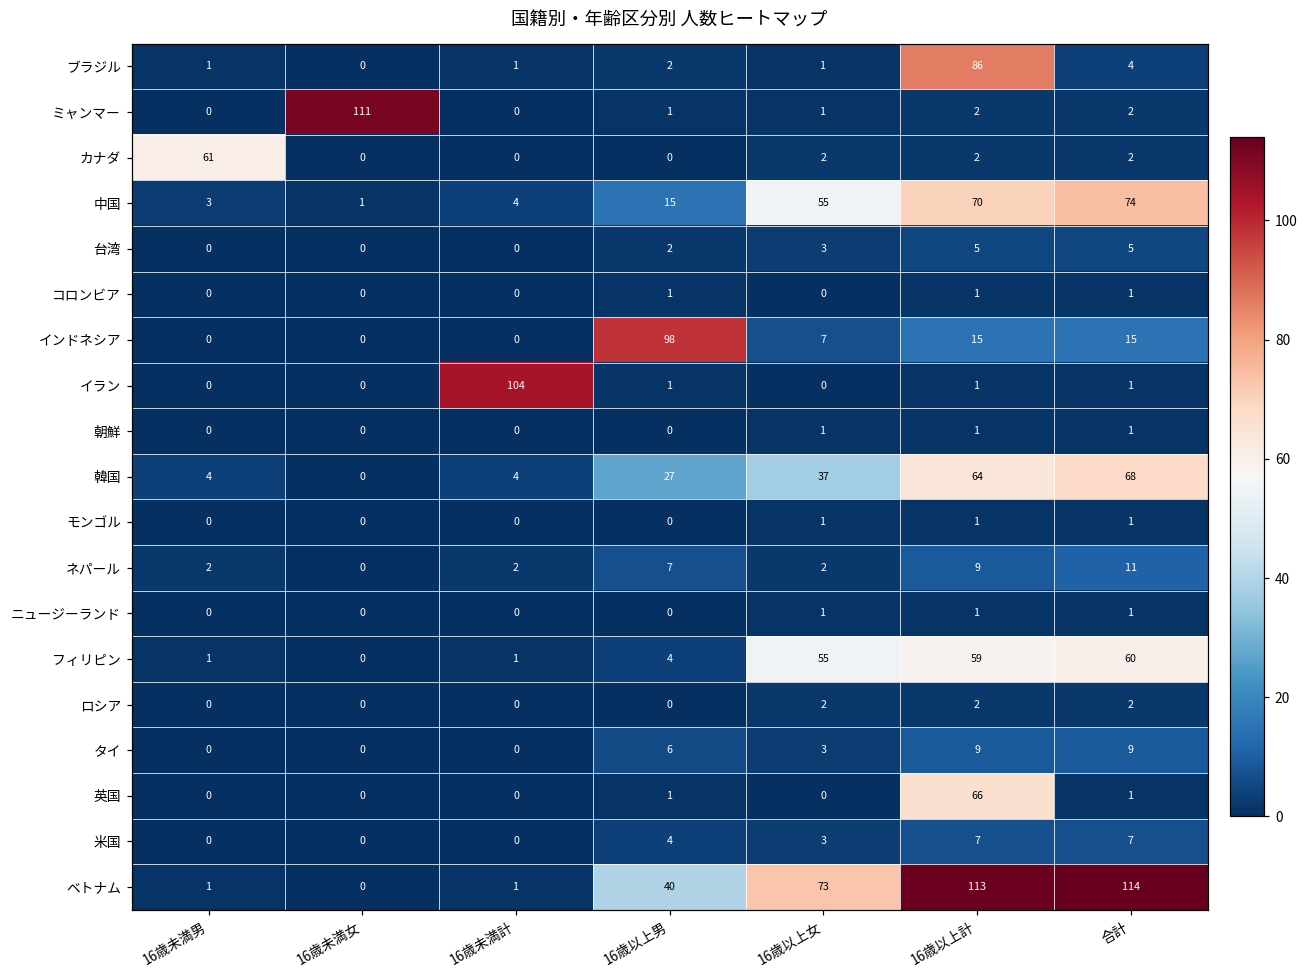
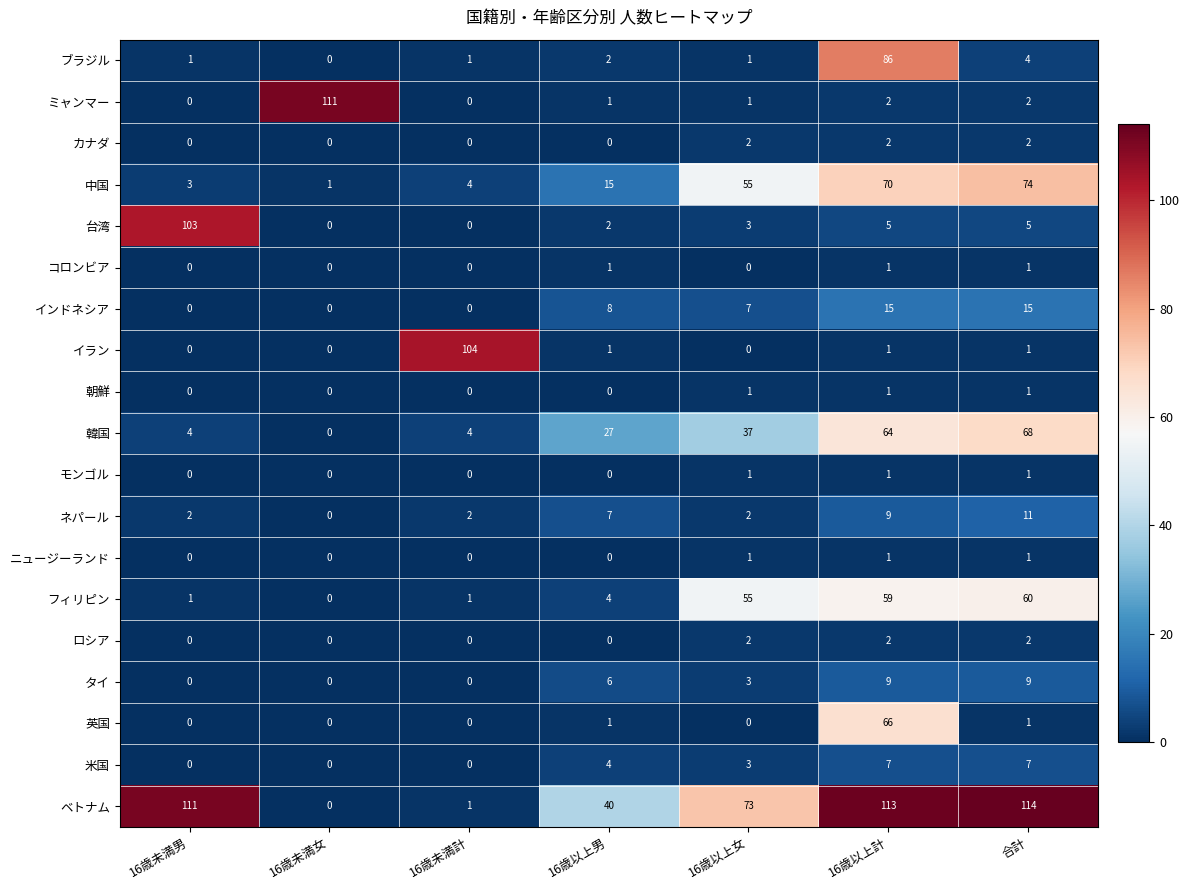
  {
    "ブラジル": {
      "16歳未満男": 1,
      "16歳未満女": 0,
      "16歳未満計": 1,
      "16歳以上男": 2,
      "16歳以上女": 1,
      "16歳以上計": 86,
      "合計": 4
    },
    "ミャンマー": {
      "16歳未満男": 0,
      "16歳未満女": 111,
      "16歳未満計": 0,
      "16歳以上男": 1,
      "16歳以上女": 1,
      "16歳以上計": 2,
      "合計": 2
    },
    "カナダ": {
-     "16歳未満男": 61,
+     "16歳未満男": 0,
      "16歳未満女": 0,
      "16歳未満計": 0,
      "16歳以上男": 0,
      "16歳以上女": 2,
      "16歳以上計": 2,
      "合計": 2
    },
    "中国": {
      "16歳未満男": 3,
      "16歳未満女": 1,
      "16歳未満計": 4,
      "16歳以上男": 15,
      "16歳以上女": 55,
      "16歳以上計": 70,
      "合計": 74
    },
    "台湾": {
-     "16歳未満男": 0,
+     "16歳未満男": 103,
      "16歳未満女": 0,
      "16歳未満計": 0,
      "16歳以上男": 2,
      "16歳以上女": 3,
      "16歳以上計": 5,
      "合計": 5
    },
    "コロンビア": {
      "16歳未満男": 0,
      "16歳未満女": 0,
      "16歳未満計": 0,
      "16歳以上男": 1,
      "16歳以上女": 0,
      "16歳以上計": 1,
      "合計": 1
    },
    "インドネシア": {
      "16歳未満男": 0,
      "16歳未満女": 0,
      "16歳未満計": 0,
-     "16歳以上男": 98,
+     "16歳以上男": 8,
      "16歳以上女": 7,
      "16歳以上計": 15,
      "合計": 15
    },
    "イラン": {
      "16歳未満男": 0,
      "16歳未満女": 0,
      "16歳未満計": 104,
      "16歳以上男": 1,
      "16歳以上女": 0,
      "16歳以上計": 1,
      "合計": 1
    },
    "朝鮮": {
      "16歳未満男": 0,
      "16歳未満女": 0,
      "16歳未満計": 0,
      "16歳以上男": 0,
      "16歳以上女": 1,
      "16歳以上計": 1,
      "合計": 1
    },
    "韓国": {
      "16歳未満男": 4,
      "16歳未満女": 0,
      "16歳未満計": 4,
      "16歳以上男": 27,
      "16歳以上女": 37,
      "16歳以上計": 64,
      "合計": 68
    },
    "モンゴル": {
      "16歳未満男": 0,
      "16歳未満女": 0,
      "16歳未満計": 0,
      "16歳以上男": 0,
      "16歳以上女": 1,
      "16歳以上計": 1,
      "合計": 1
    },
    "ネパール": {
      "16歳未満男": 2,
      "16歳未満女": 0,
      "16歳未満計": 2,
      "16歳以上男": 7,
      "16歳以上女": 2,
      "16歳以上計": 9,
      "合計": 11
    },
    "ニュージーランド": {
      "16歳未満男": 0,
      "16歳未満女": 0,
      "16歳未満計": 0,
      "16歳以上男": 0,
      "16歳以上女": 1,
      "16歳以上計": 1,
      "合計": 1
    },
    "フィリピン": {
      "16歳未満男": 1,
      "16歳未満女": 0,
      "16歳未満計": 1,
      "16歳以上男": 4,
      "16歳以上女": 55,
      "16歳以上計": 59,
      "合計": 60
    },
    "ロシア": {
      "16歳未満男": 0,
      "16歳未満女": 0,
      "16歳未満計": 0,
      "16歳以上男": 0,
      "16歳以上女": 2,
      "16歳以上計": 2,
      "合計": 2
    },
    "タイ": {
      "16歳未満男": 0,
      "16歳未満女": 0,
      "16歳未満計": 0,
      "16歳以上男": 6,
      "16歳以上女": 3,
      "16歳以上計": 9,
      "合計": 9
    },
    "英国": {
      "16歳未満男": 0,
      "16歳未満女": 0,
      "16歳未満計": 0,
      "16歳以上男": 1,
      "16歳以上女": 0,
      "16歳以上計": 66,
      "合計": 1
    },
    "米国": {
      "16歳未満男": 0,
      "16歳未満女": 0,
      "16歳未満計": 0,
      "16歳以上男": 4,
      "16歳以上女": 3,
      "16歳以上計": 7,
      "合計": 7
    },
    "ベトナム": {
-     "16歳未満男": 1,
+     "16歳未満男": 111,
      "16歳未満女": 0,
      "16歳未満計": 1,
      "16歳以上男": 40,
      "16歳以上女": 73,
      "16歳以上計": 113,
      "合計": 114
    }
  }
